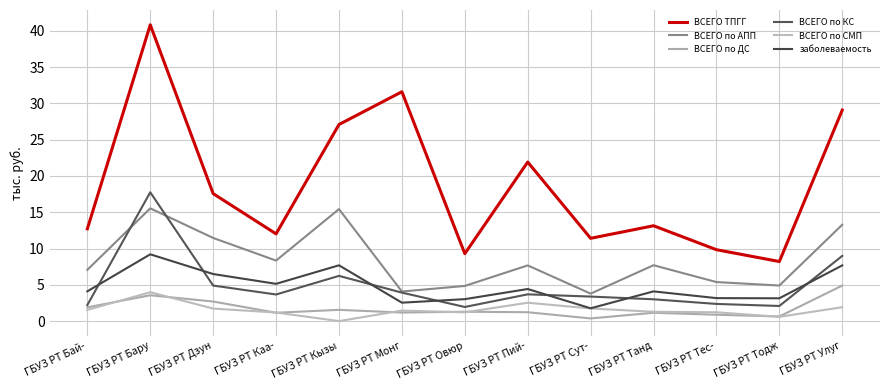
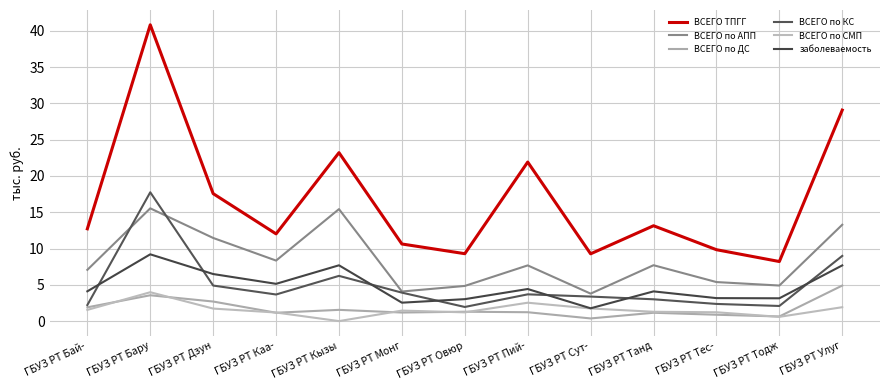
  {
    "ВСЕГО ТПГГ": {
      "ГБУЗ РТ Бай-": 13,
      "ГБУЗ РТ Бару": 41,
      "ГБУЗ РТ Дзун": 18,
      "ГБУЗ РТ Каа-": 12,
-     "ГБУЗ РТ Кызы": 27,
-     "ГБУЗ РТ Монг": 32,
+     "ГБУЗ РТ Кызы": 23,
+     "ГБУЗ РТ Монг": 11,
      "ГБУЗ РТ Овюр": 9,
      "ГБУЗ РТ Пий-": 22,
-     "ГБУЗ РТ Сут-": 11,
+     "ГБУЗ РТ Сут-": 9,
      "ГБУЗ РТ Танд": 13,
      "ГБУЗ РТ Тес-": 10,
      "ГБУЗ РТ Тодж": 8,
      "ГБУЗ РТ Улуг": 29
    }
  }
